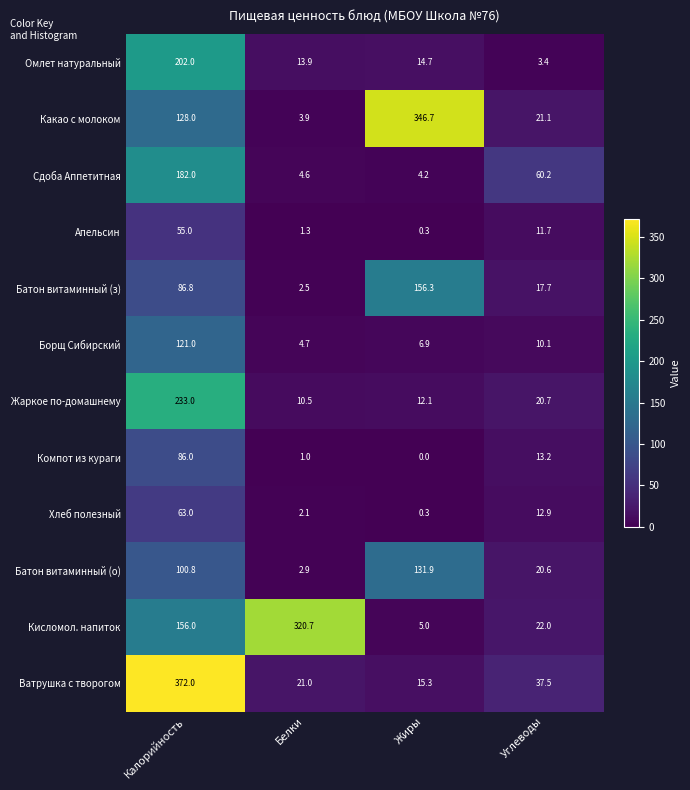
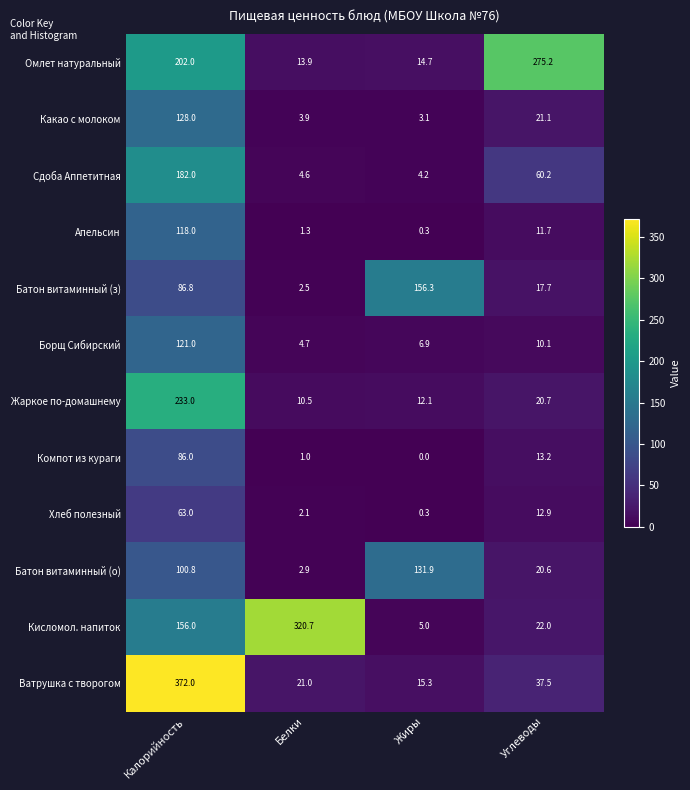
  {
    "Омлет натуральный": {
      "Калорийность": 202.0,
      "Белки": 13.9,
      "Жиры": 14.7,
-     "Углеводы": 3.4
+     "Углеводы": 275.2
    },
    "Какао с молоком": {
      "Калорийность": 128.0,
      "Белки": 3.9,
-     "Жиры": 346.7,
+     "Жиры": 3.1,
      "Углеводы": 21.1
    },
    "Сдоба Аппетитная": {
      "Калорийность": 182.0,
      "Белки": 4.6,
      "Жиры": 4.2,
      "Углеводы": 60.2
    },
    "Апельсин": {
-     "Калорийность": 55.0,
+     "Калорийность": 118.0,
      "Белки": 1.3,
      "Жиры": 0.3,
      "Углеводы": 11.7
    },
    "Батон витаминный (з)": {
      "Калорийность": 86.8,
      "Белки": 2.5,
      "Жиры": 156.3,
      "Углеводы": 17.7
    },
    "Борщ Сибирский": {
      "Калорийность": 121.0,
      "Белки": 4.7,
      "Жиры": 6.9,
      "Углеводы": 10.1
    },
    "Жаркое по-домашнему": {
      "Калорийность": 233.0,
      "Белки": 10.5,
      "Жиры": 12.1,
      "Углеводы": 20.7
    },
    "Компот из кураги": {
      "Калорийность": 86.0,
      "Белки": 1.0,
      "Жиры": 0.0,
      "Углеводы": 13.2
    },
    "Хлеб полезный": {
      "Калорийность": 63.0,
      "Белки": 2.1,
      "Жиры": 0.3,
      "Углеводы": 12.9
    },
    "Батон витаминный (о)": {
      "Калорийность": 100.8,
      "Белки": 2.9,
      "Жиры": 131.9,
      "Углеводы": 20.6
    },
    "Кисломол. напиток": {
      "Калорийность": 156.0,
      "Белки": 320.7,
      "Жиры": 5.0,
      "Углеводы": 22.0
    },
    "Ватрушка с творогом": {
      "Калорийность": 372.0,
      "Белки": 21.0,
      "Жиры": 15.3,
      "Углеводы": 37.5
    }
  }
